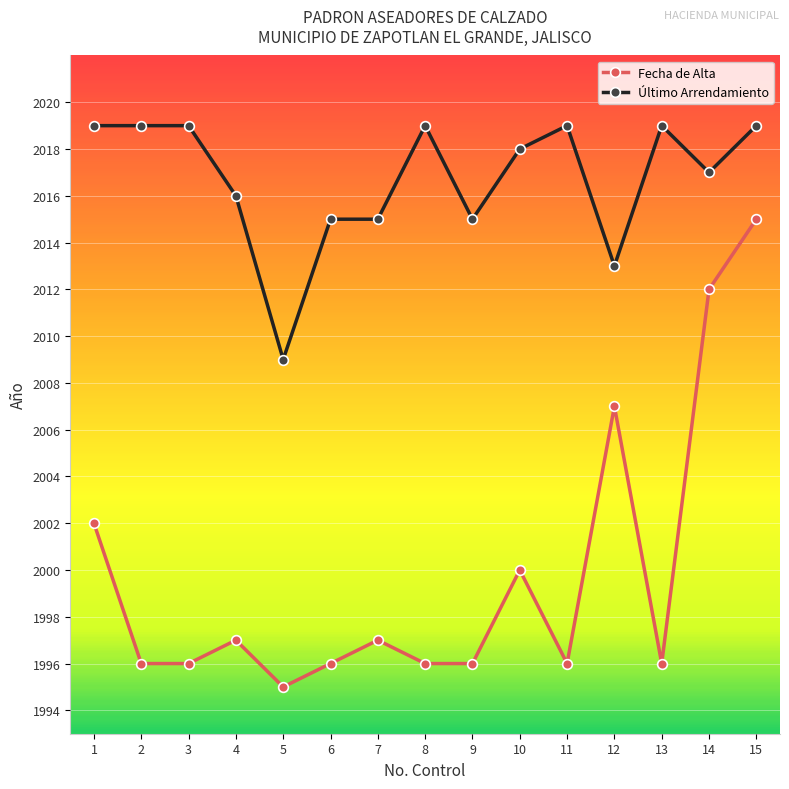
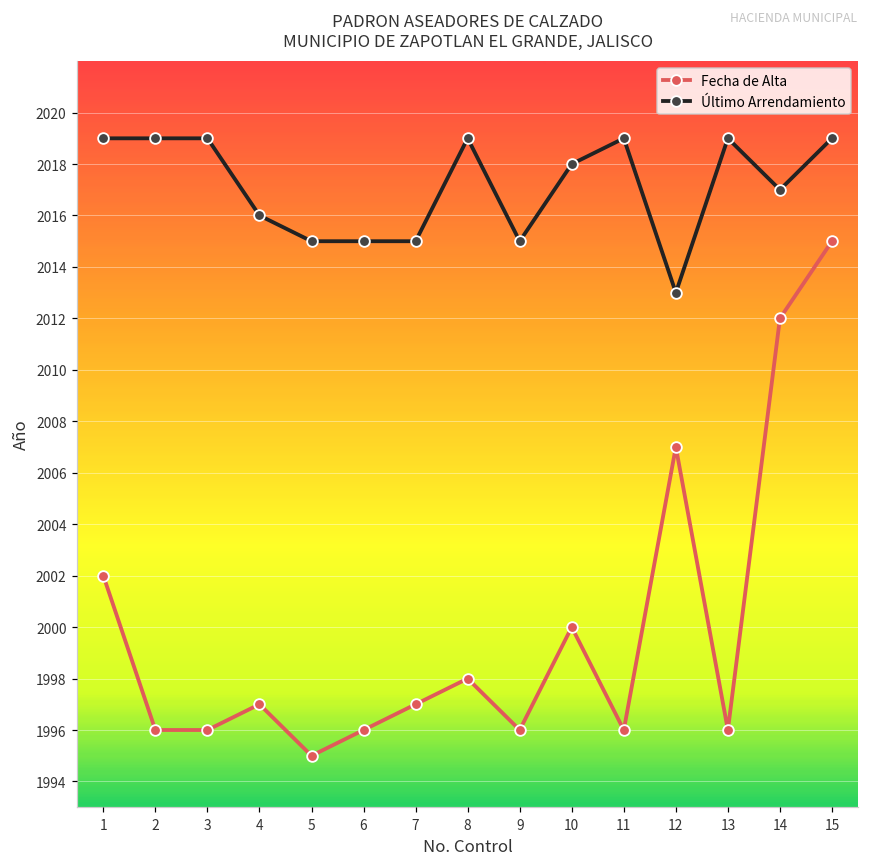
  {
    "Fecha de Alta": {
      "1": 2002,
      "2": 1996,
      "3": 1996,
      "4": 1997,
      "5": 1995,
      "6": 1996,
      "7": 1997,
-     "8": 1996,
+     "8": 1998,
      "9": 1996,
      "10": 2000,
      "11": 1996,
      "12": 2007,
      "13": 1996,
      "14": 2012,
      "15": 2015
    },
    "Último Arrendamiento": {
      "1": 2019,
      "2": 2019,
      "3": 2019,
      "4": 2016,
-     "5": 2009,
+     "5": 2015,
      "6": 2015,
      "7": 2015,
      "8": 2019,
      "9": 2015,
      "10": 2018,
      "11": 2019,
      "12": 2013,
      "13": 2019,
      "14": 2017,
      "15": 2019
    }
  }
